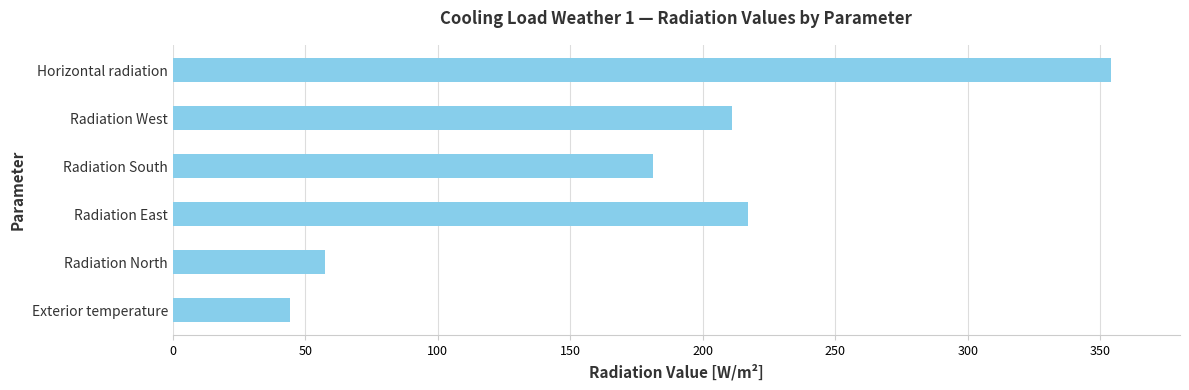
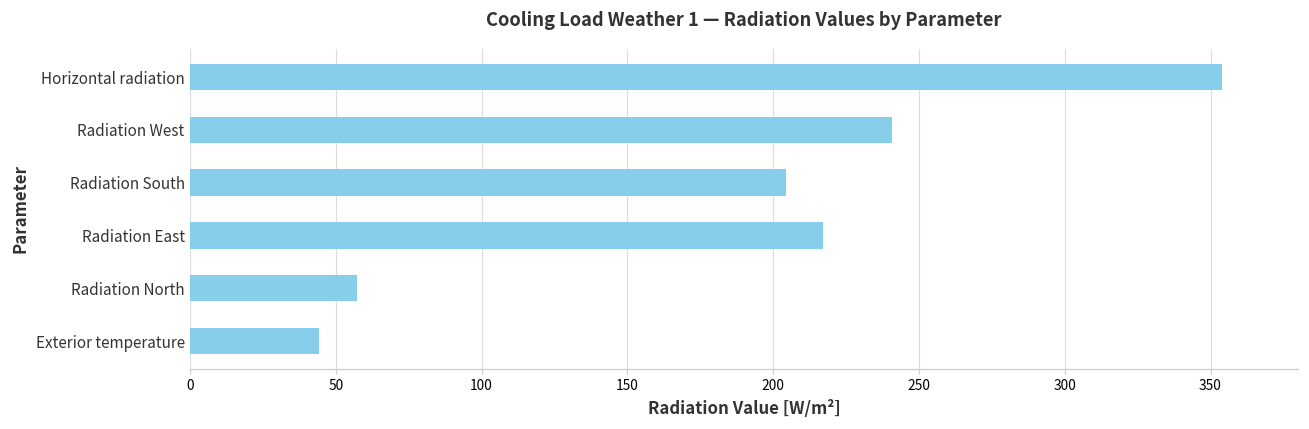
  {
    "Horizontal radiation": 354,
-   "Radiation West": 211,
-   "Radiation South": 181,
+   "Radiation West": 241,
+   "Radiation South": 205,
    "Radiation East": 217,
    "Radiation North": 57,
    "Exterior temperature": 44
  }
